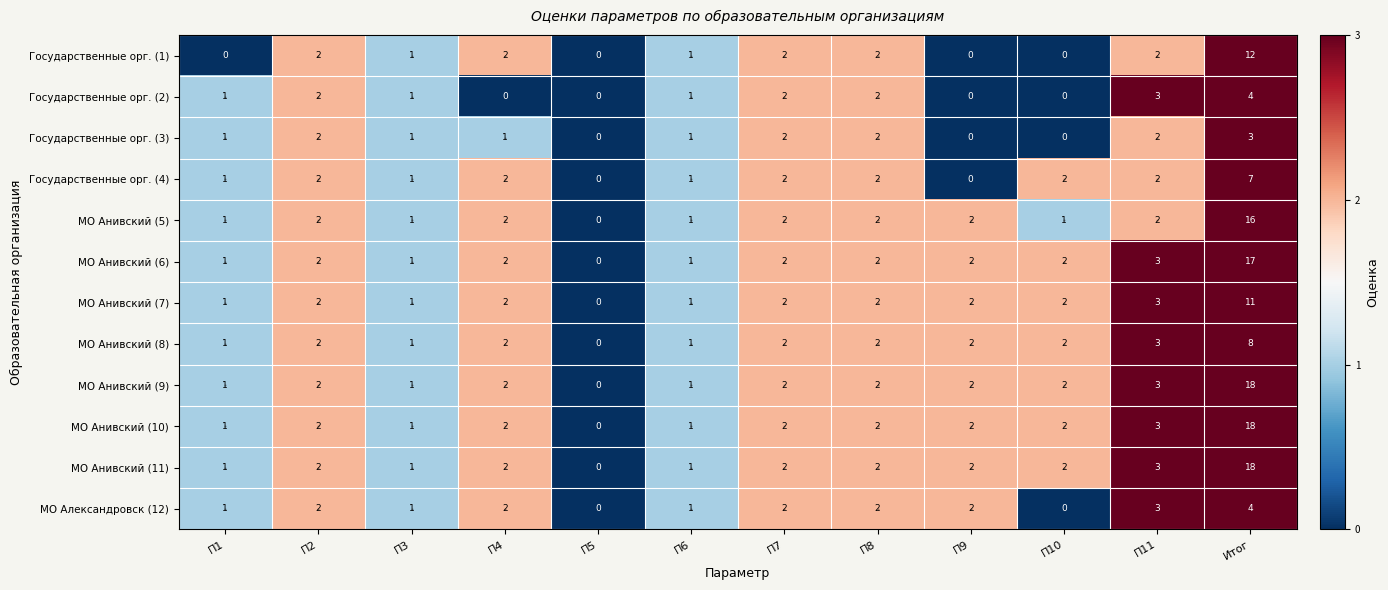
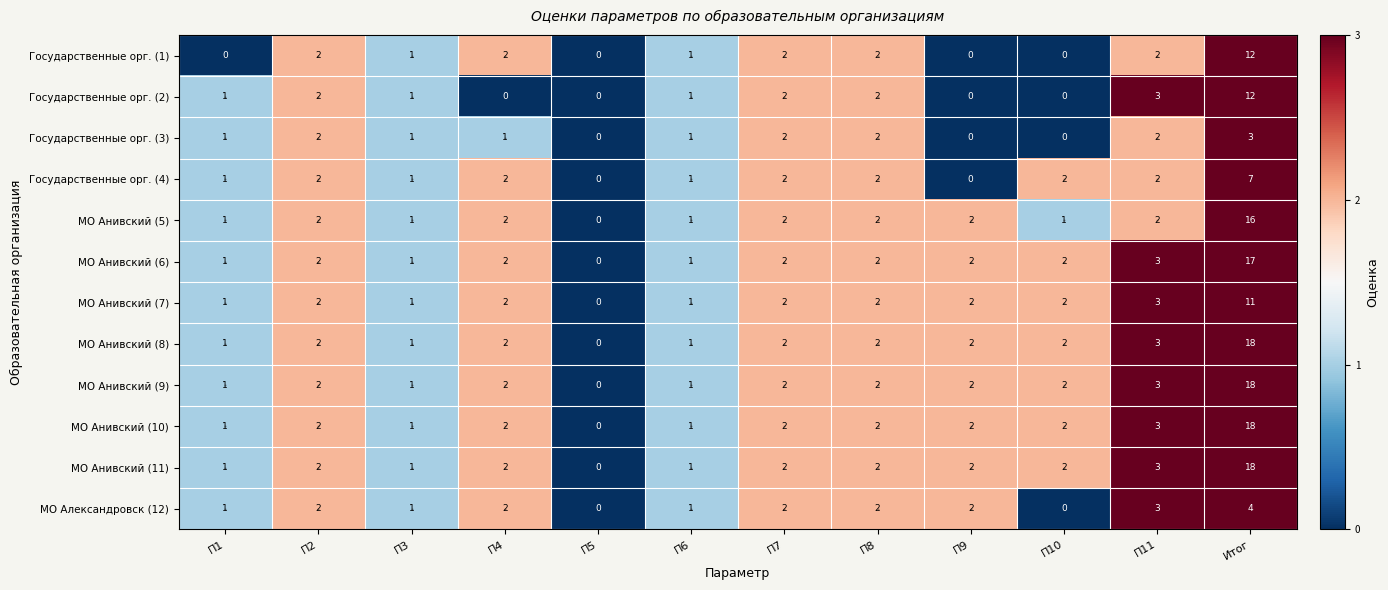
  {
    "Государственные орг. (2)": {
-     "Итог": 4
+     "Итог": 12
    },
    "МО Анивский (8)": {
-     "Итог": 8
+     "Итог": 18
    }
  }
